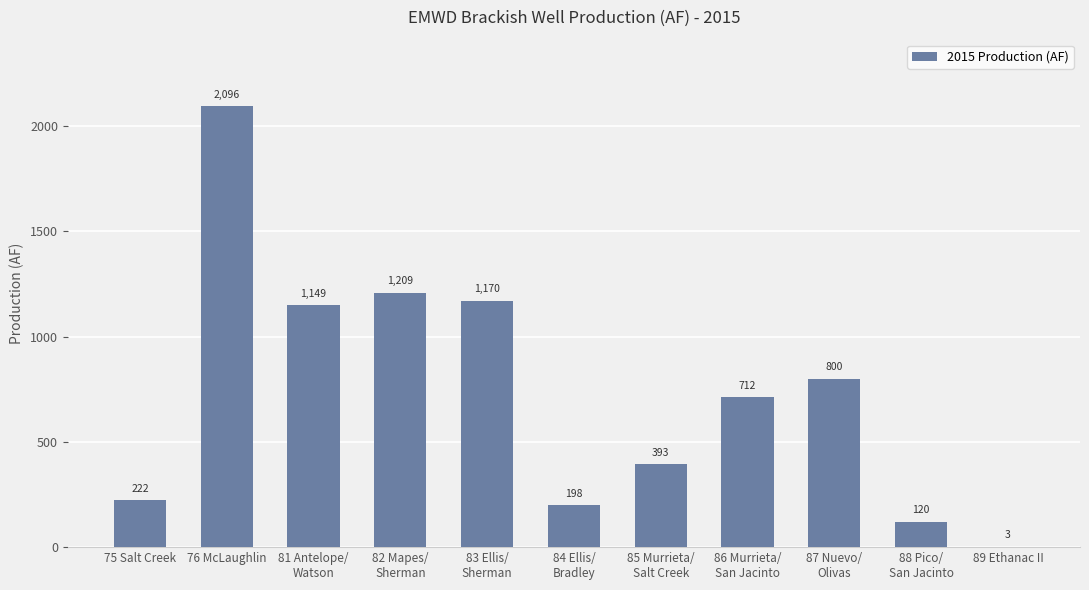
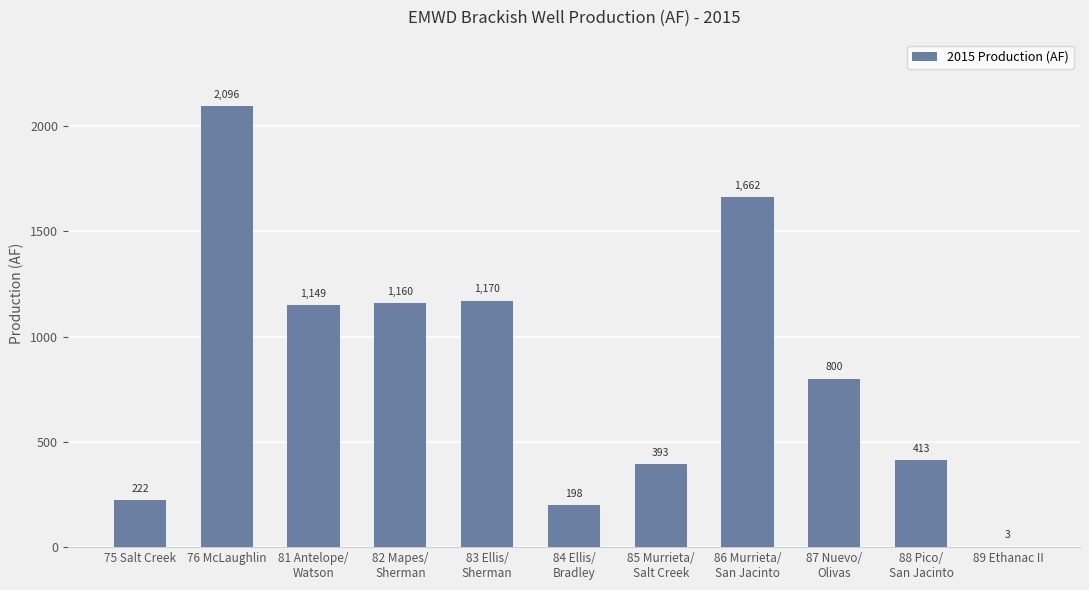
  {
    "75 Salt Creek": "222",
    "76 McLaughlin": "2,096",
    "81 Antelope/ Watson": "1,149",
-   "82 Mapes/ Sherman": "1,209",
+   "82 Mapes/ Sherman": "1,160",
    "83 Ellis/ Sherman": "1,170",
    "84 Ellis/ Bradley": "198",
    "85 Murrieta/ Salt Creek": "393",
-   "86 Murrieta/ San Jacinto": "712",
+   "86 Murrieta/ San Jacinto": "1,662",
    "87 Nuevo/ Olivas": "800",
-   "88 Pico/ San Jacinto": "120",
+   "88 Pico/ San Jacinto": "413",
    "89 Ethanac II": "3"
  }
